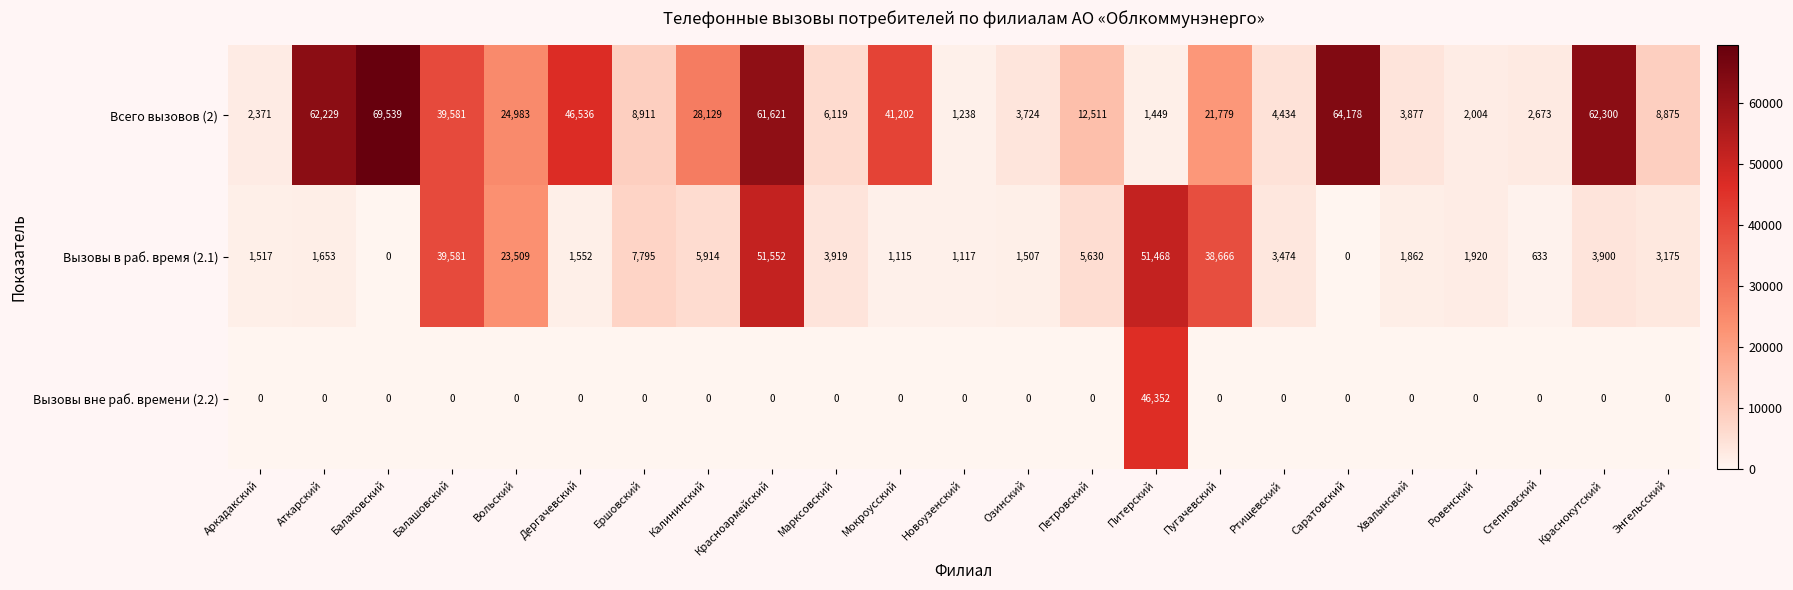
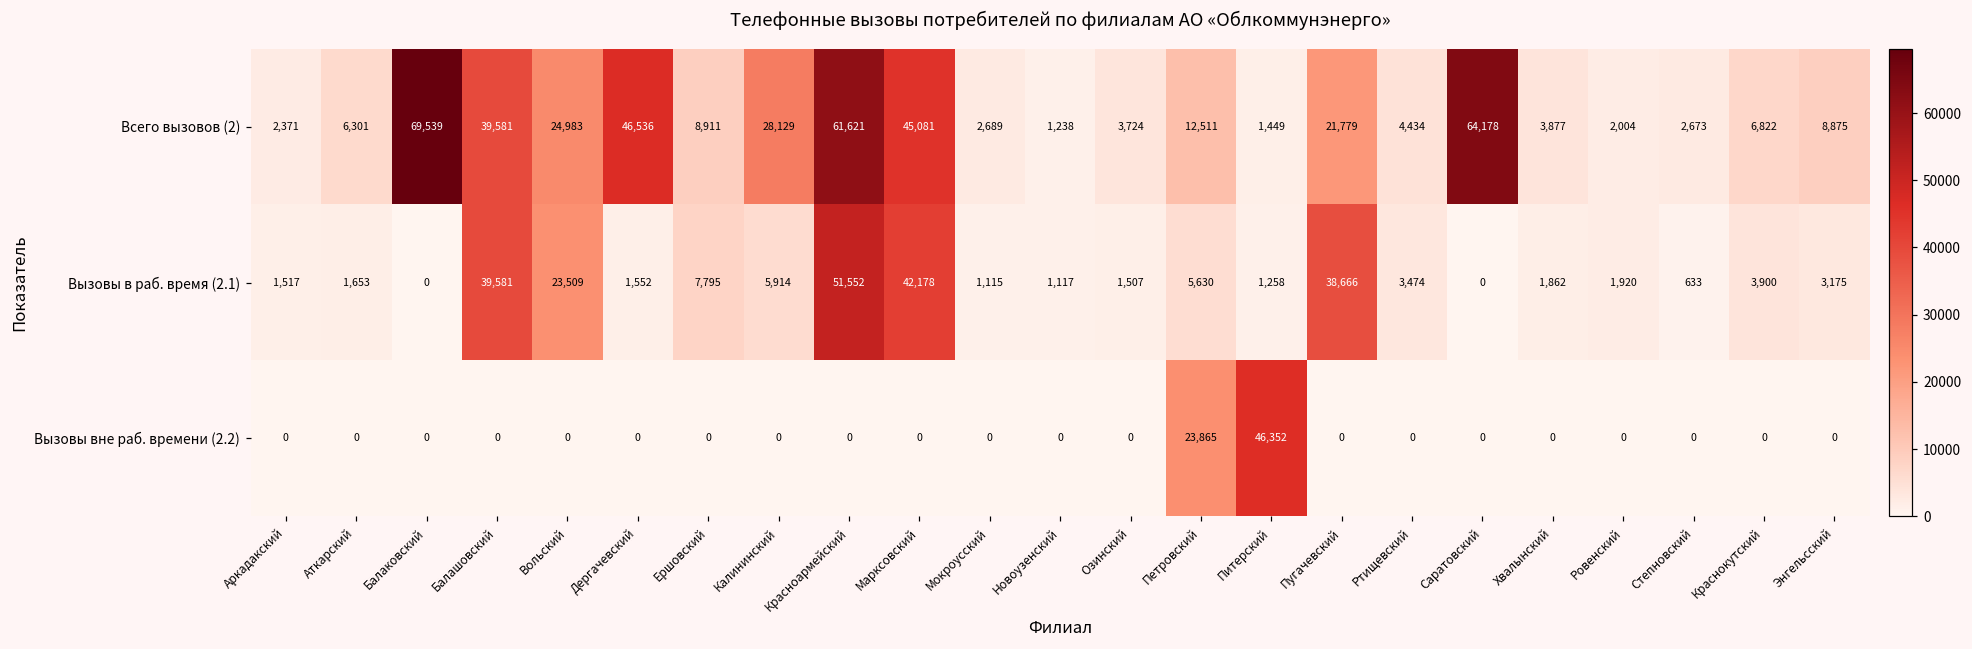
  {
    "Всего вызовов (2)": {
      "Аркадакский": "2,371",
-     "Аткарский": "62,229",
+     "Аткарский": "6,301",
      "Балаковский": "69,539",
      "Балашовский": "39,581",
      "Вольский": "24,983",
      "Дергачевский": "46,536",
      "Ершовский": "8,911",
      "Калининский": "28,129",
      "Красноармейский": "61,621",
-     "Марксовский": "6,119",
-     "Мокроусский": "41,202",
+     "Марксовский": "45,081",
+     "Мокроусский": "2,689",
      "Новоузенский": "1,238",
      "Озинский": "3,724",
      "Петровский": "12,511",
      "Питерский": "1,449",
      "Пугачевский": "21,779",
      "Ртищевский": "4,434",
      "Саратовский": "64,178",
      "Хвалынский": "3,877",
      "Ровенский": "2,004",
      "Степновский": "2,673",
-     "Краснокутский": "62,300",
+     "Краснокутский": "6,822",
      "Энгельсский": "8,875"
    },
    "Вызовы в раб. время (2.1)": {
      "Аркадакский": "1,517",
      "Аткарский": "1,653",
      "Балаковский": "0",
      "Балашовский": "39,581",
      "Вольский": "23,509",
      "Дергачевский": "1,552",
      "Ершовский": "7,795",
      "Калининский": "5,914",
      "Красноармейский": "51,552",
-     "Марксовский": "3,919",
+     "Марксовский": "42,178",
      "Мокроусский": "1,115",
      "Новоузенский": "1,117",
      "Озинский": "1,507",
      "Петровский": "5,630",
-     "Питерский": "51,468",
+     "Питерский": "1,258",
      "Пугачевский": "38,666",
      "Ртищевский": "3,474",
      "Саратовский": "0",
      "Хвалынский": "1,862",
      "Ровенский": "1,920",
      "Степновский": "633",
      "Краснокутский": "3,900",
      "Энгельсский": "3,175"
    },
    "Вызовы вне раб. времени (2.2)": {
      "Аркадакский": "0",
      "Аткарский": "0",
      "Балаковский": "0",
      "Балашовский": "0",
      "Вольский": "0",
      "Дергачевский": "0",
      "Ершовский": "0",
      "Калининский": "0",
      "Красноармейский": "0",
      "Марксовский": "0",
      "Мокроусский": "0",
      "Новоузенский": "0",
      "Озинский": "0",
-     "Петровский": "0",
+     "Петровский": "23,865",
      "Питерский": "46,352",
      "Пугачевский": "0",
      "Ртищевский": "0",
      "Саратовский": "0",
      "Хвалынский": "0",
      "Ровенский": "0",
      "Степновский": "0",
      "Краснокутский": "0",
      "Энгельсский": "0"
    }
  }
